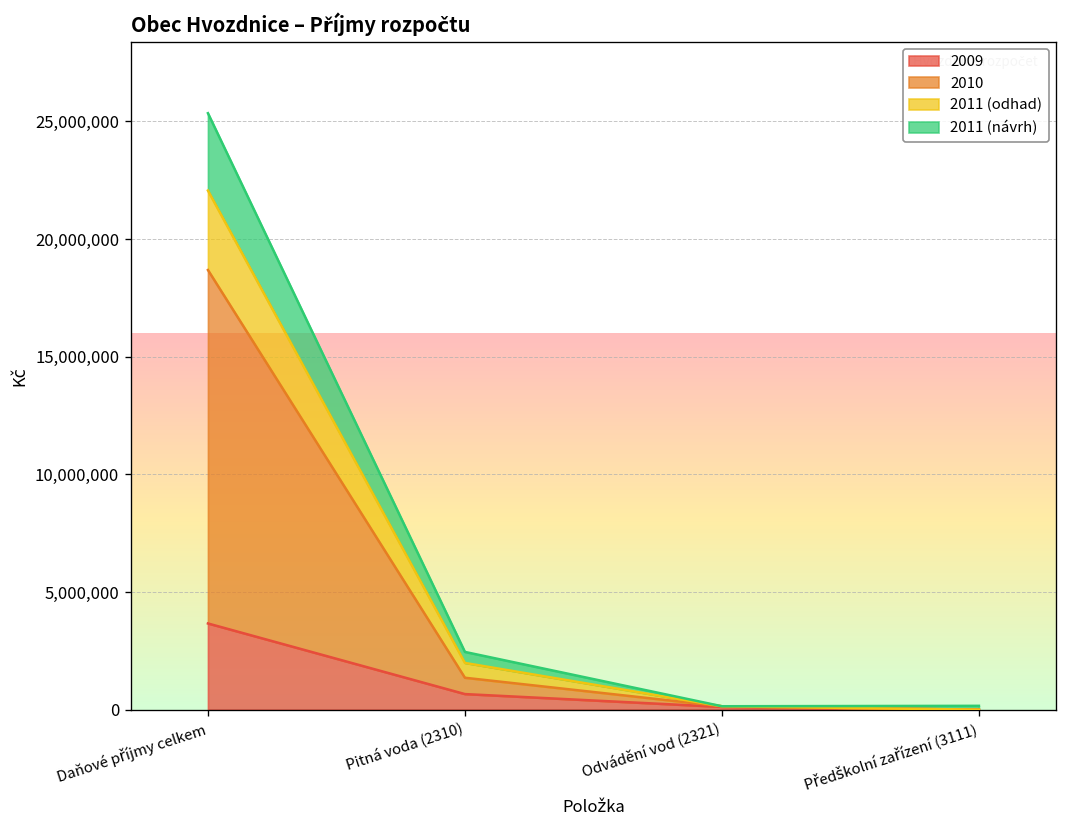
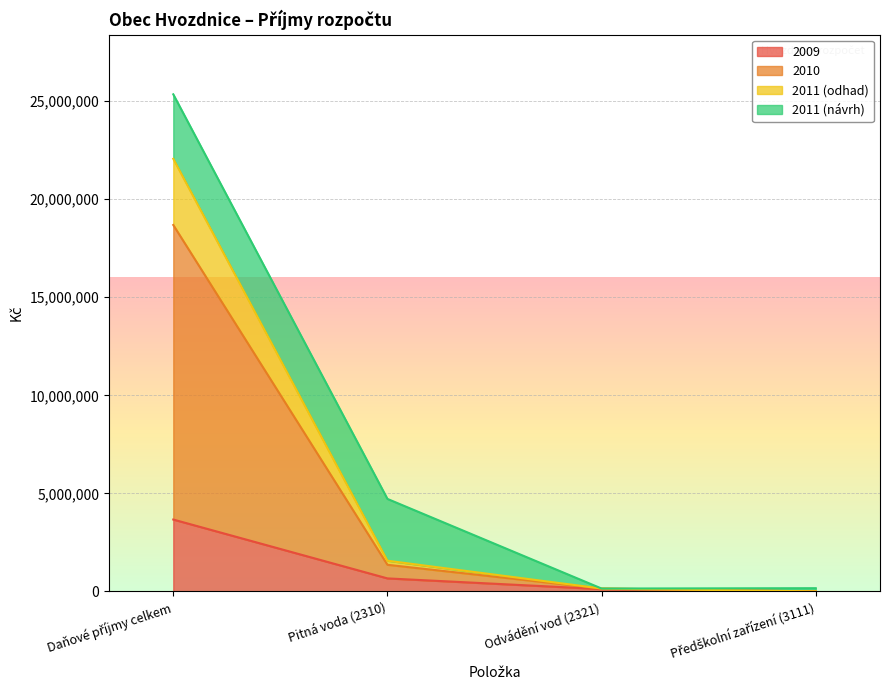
  {
    "2011 (odhad)": {
      "Daňové příjmy celkem": "3,400,000",
-     "Pitná voda (2310)": "600,000"
+     "Pitná voda (2310)": "200,000"
    },
    "2011 (návrh)": {
      "Daňové příjmy celkem": "3,300,000",
-     "Pitná voda (2310)": "500,000",
+     "Pitná voda (2310)": "3,200,000",
      "Předškolní zařízení (3111)": "200,000"
    }
  }
